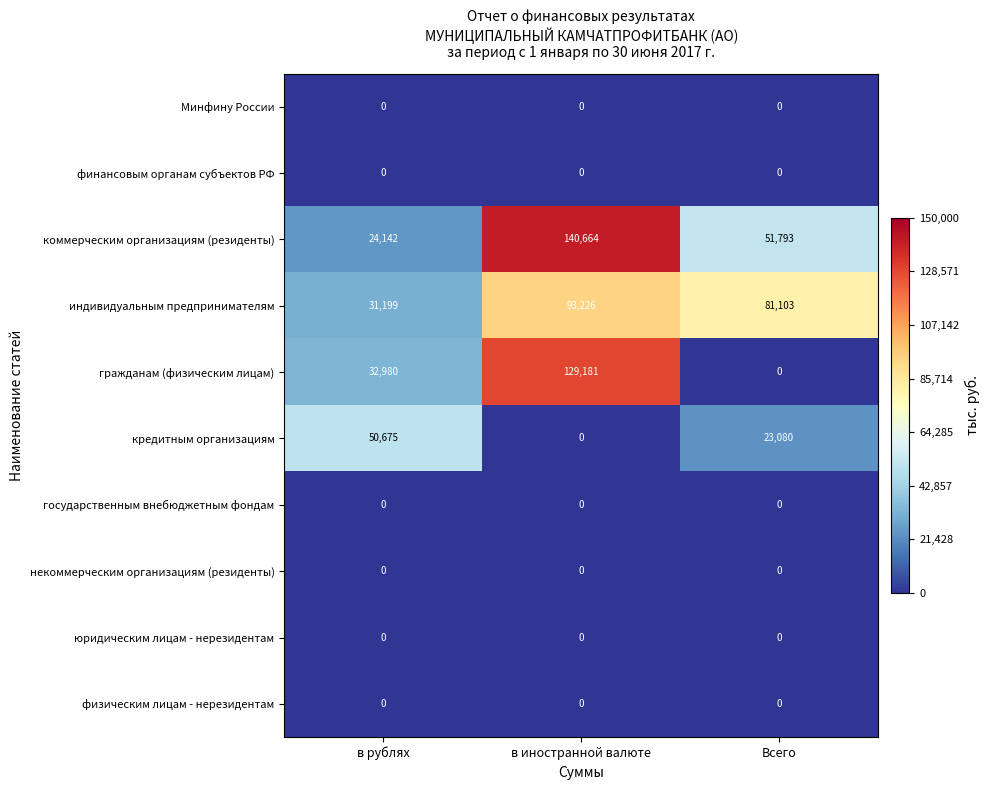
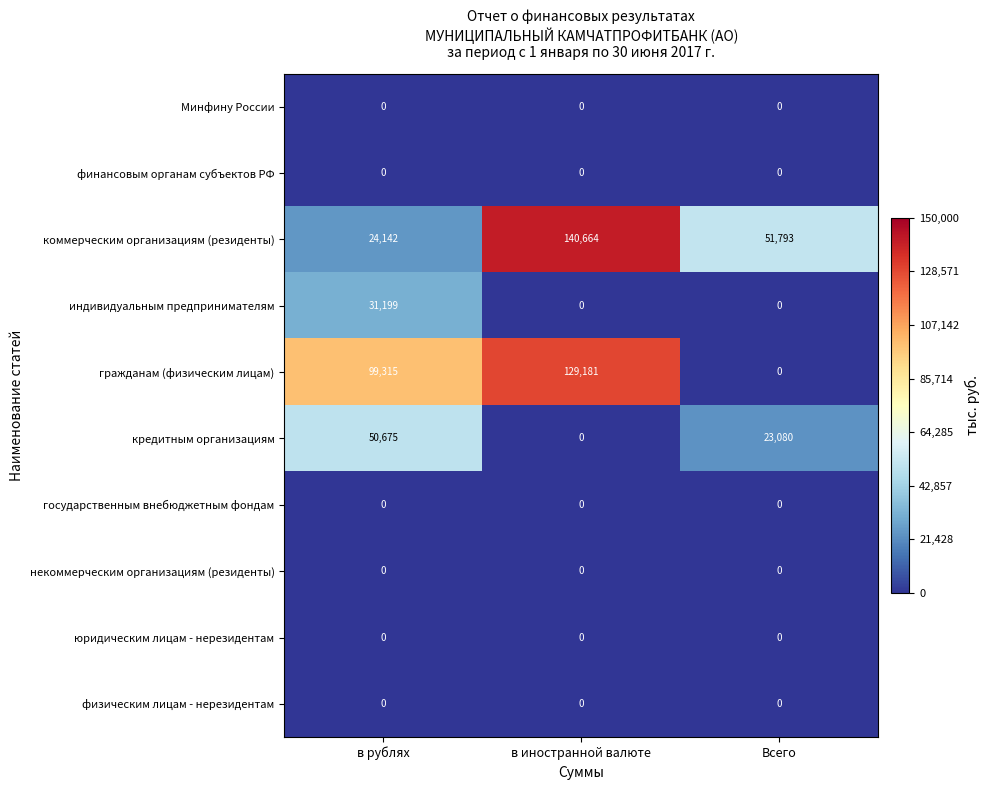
  {
    "Минфину России": {
      "в рублях": "0",
      "в иностранной валюте": "0",
      "Всего": "0"
    },
    "финансовым органам субъектов РФ": {
      "в рублях": "0",
      "в иностранной валюте": "0",
      "Всего": "0"
    },
    "коммерческим организациям (резиденты)": {
      "в рублях": "24,142",
      "в иностранной валюте": "140,664",
      "Всего": "51,793"
    },
    "индивидуальным предпринимателям": {
      "в рублях": "31,199",
-     "в иностранной валюте": "93,226",
-     "Всего": "81,103"
+     "в иностранной валюте": "0",
+     "Всего": "0"
    },
    "гражданам (физическим лицам)": {
-     "в рублях": "32,980",
+     "в рублях": "99,315",
      "в иностранной валюте": "129,181",
      "Всего": "0"
    },
    "кредитным организациям": {
      "в рублях": "50,675",
      "в иностранной валюте": "0",
      "Всего": "23,080"
    },
    "государственным внебюджетным фондам": {
      "в рублях": "0",
      "в иностранной валюте": "0",
      "Всего": "0"
    },
    "некоммерческим организациям (резиденты)": {
      "в рублях": "0",
      "в иностранной валюте": "0",
      "Всего": "0"
    },
    "юридическим лицам - нерезидентам": {
      "в рублях": "0",
      "в иностранной валюте": "0",
      "Всего": "0"
    },
    "физическим лицам - нерезидентам": {
      "в рублях": "0",
      "в иностранной валюте": "0",
      "Всего": "0"
    }
  }
